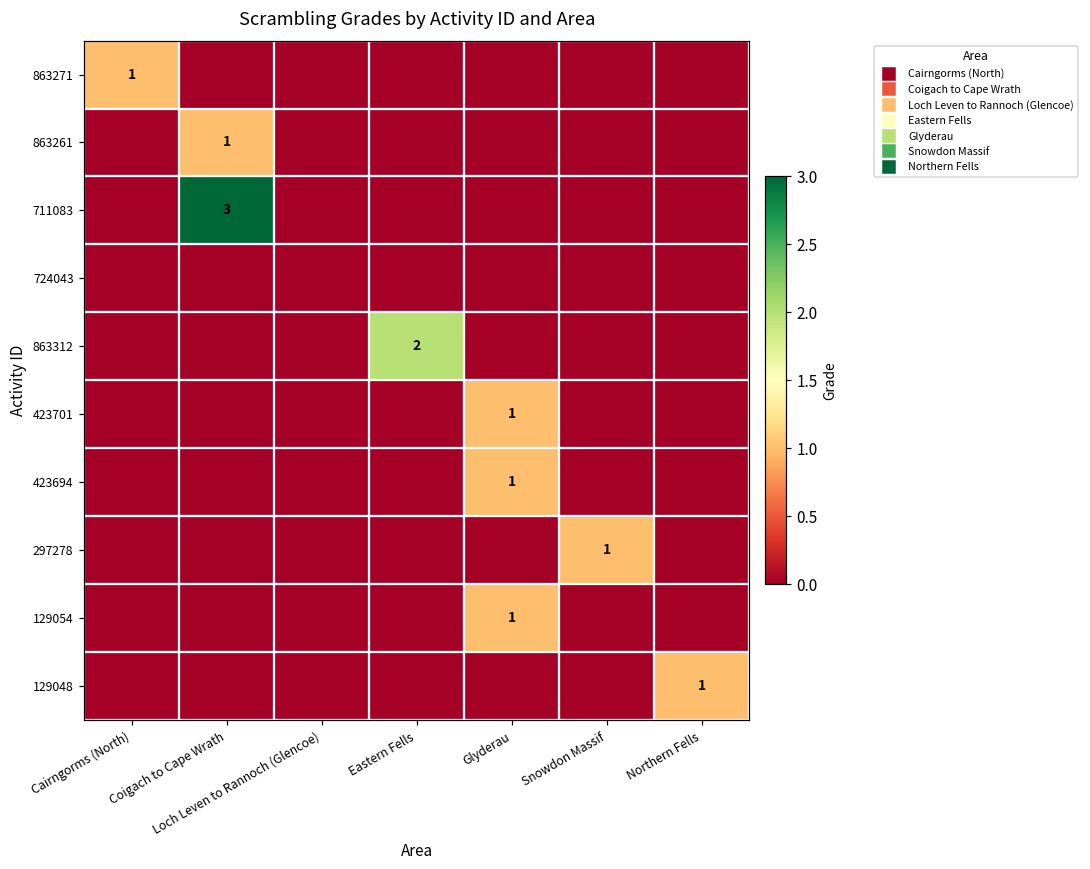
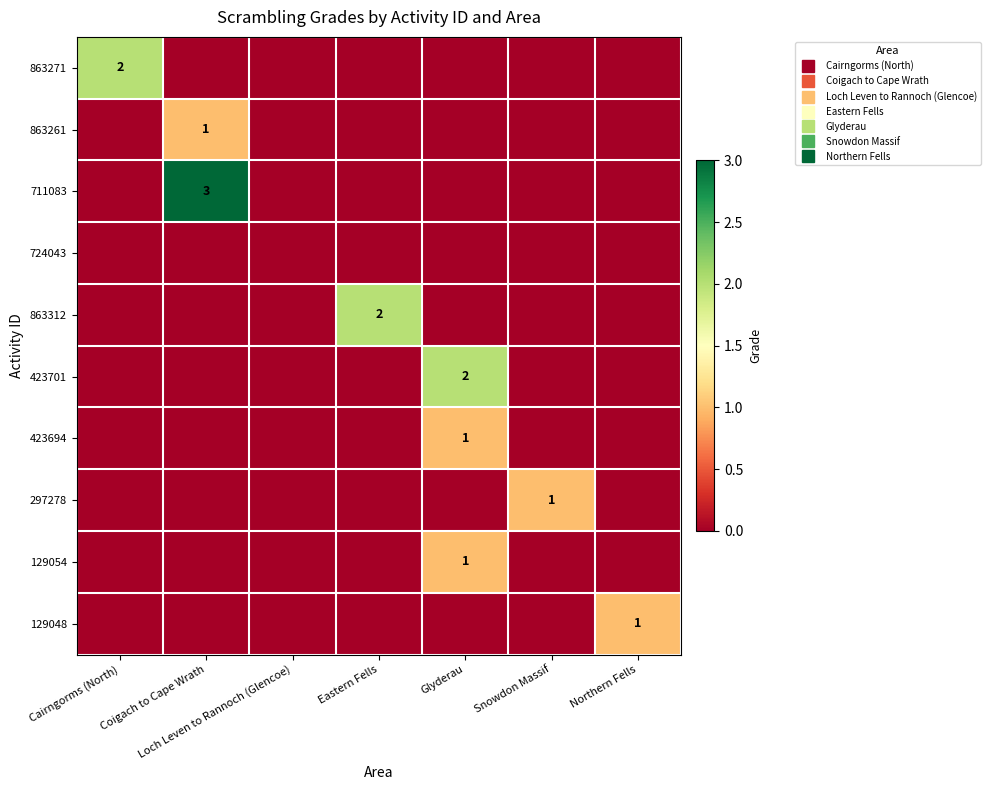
  {
    "863271": {
-     "Cairngorms (North)": 1
+     "Cairngorms (North)": 2
    },
    "863261": {
      "Coigach to Cape Wrath": 1
    },
    "711083": {
      "Coigach to Cape Wrath": 3
    },
    "863312": {
      "Eastern Fells": 2
    },
    "423701": {
-     "Glyderau": 1
+     "Glyderau": 2
    },
    "423694": {
      "Glyderau": 1
    },
    "297278": {
      "Snowdon Massif": 1
    },
    "129054": {
      "Glyderau": 1
    },
    "129048": {
      "Northern Fells": 1
    }
  }
